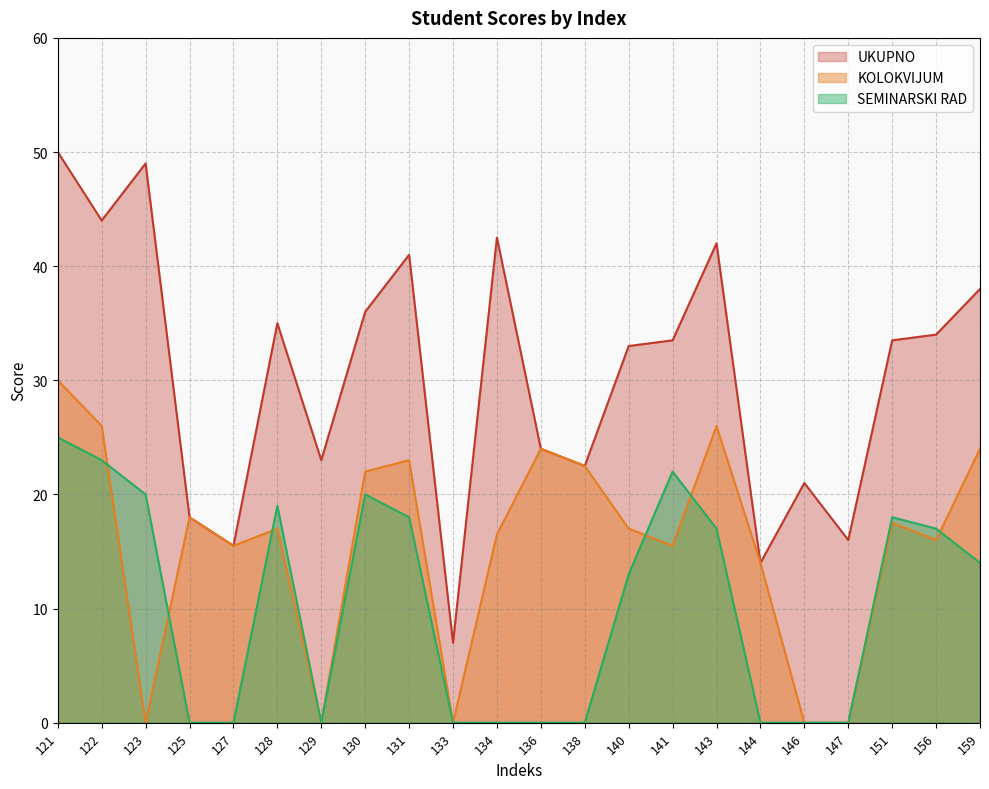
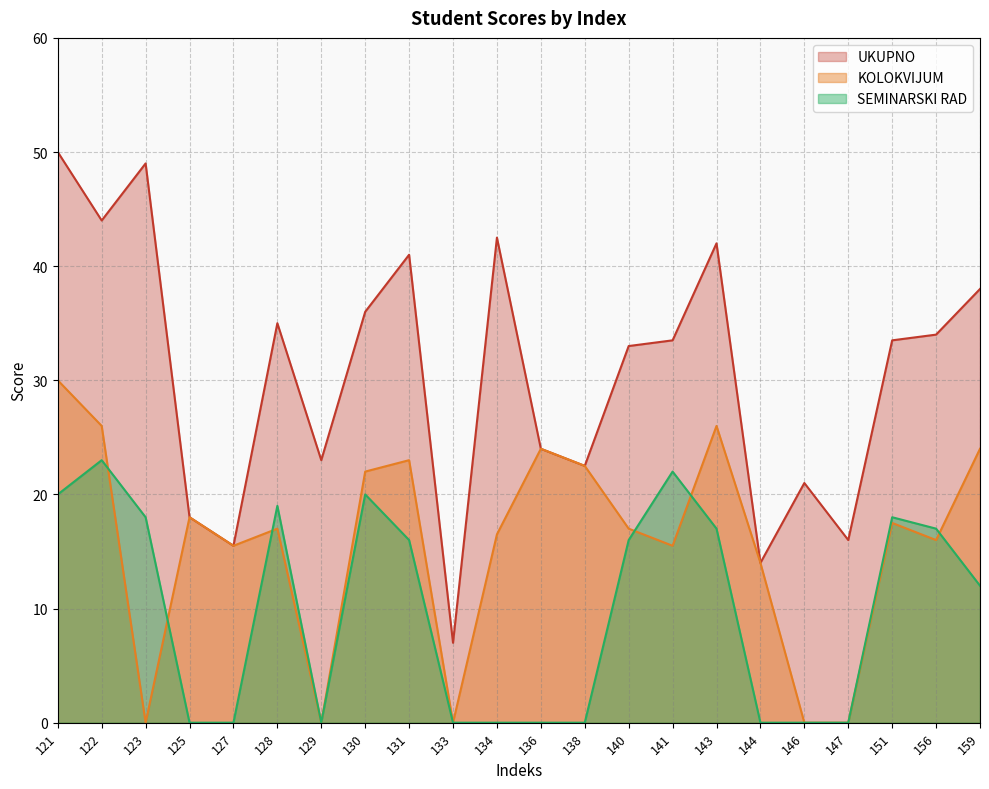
  {
    "SEMINARSKI RAD": {
-     "121": 25,
+     "121": 20,
      "122": 23,
-     "123": 20,
+     "123": 18,
      "125": 0,
      "127": 0,
      "128": 19,
      "130": 20,
-     "131": 18,
+     "131": 16,
      "134": 0,
      "136": 0,
      "138": 0,
-     "140": 13,
+     "140": 16,
      "141": 22,
      "143": 17,
      "144": 0,
      "151": 18,
      "156": 17,
-     "159": 14
+     "159": 12
    }
  }
